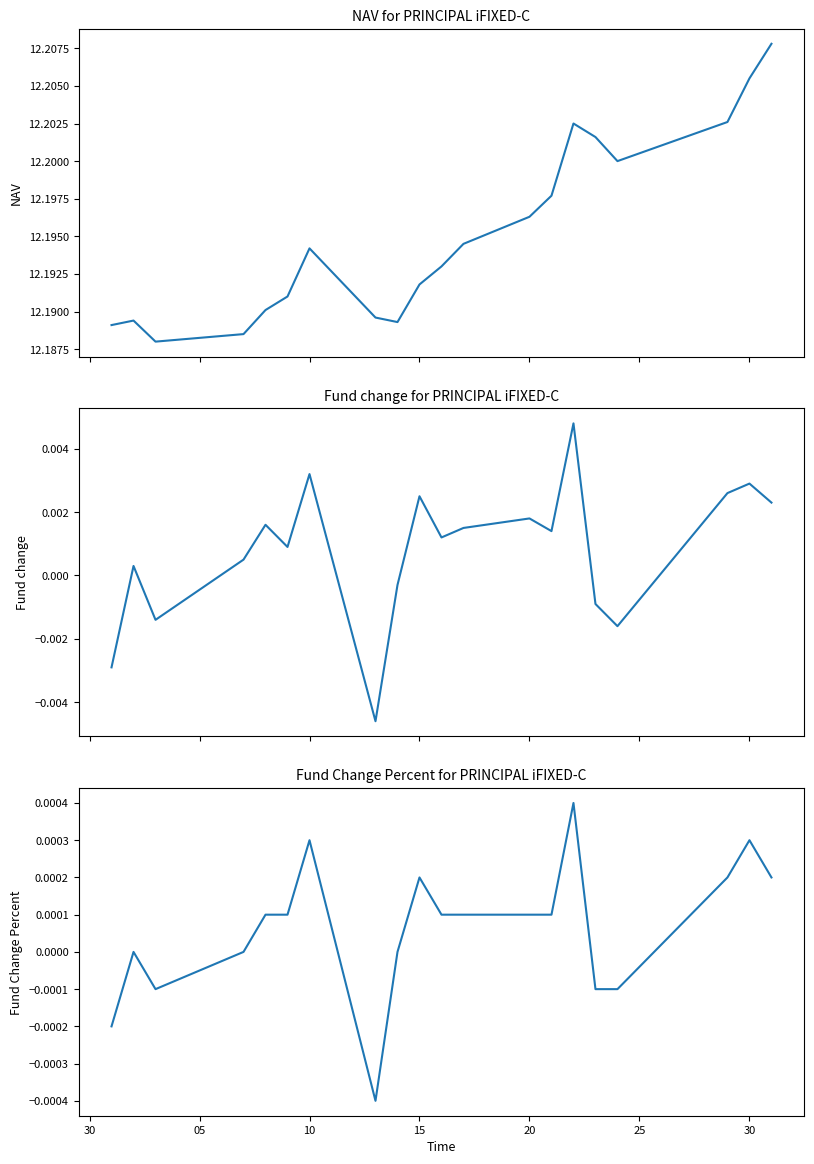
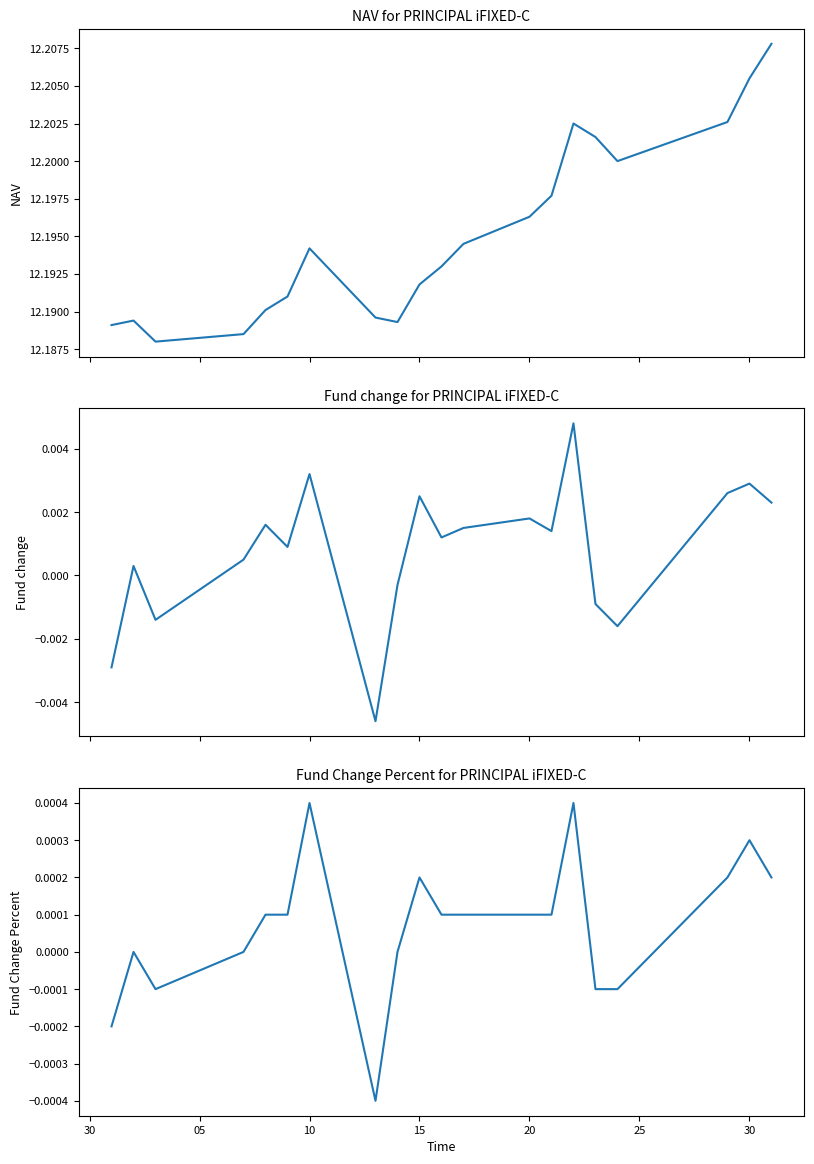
  {
    "Fund Change Percent for PRINCIPAL iFIXED-C": {
-     "10": 0.0003,
+     "10": 0.0004,
      "15": 0.0002,
      "20": 0.0001,
      "30": 0.0003
    }
  }
